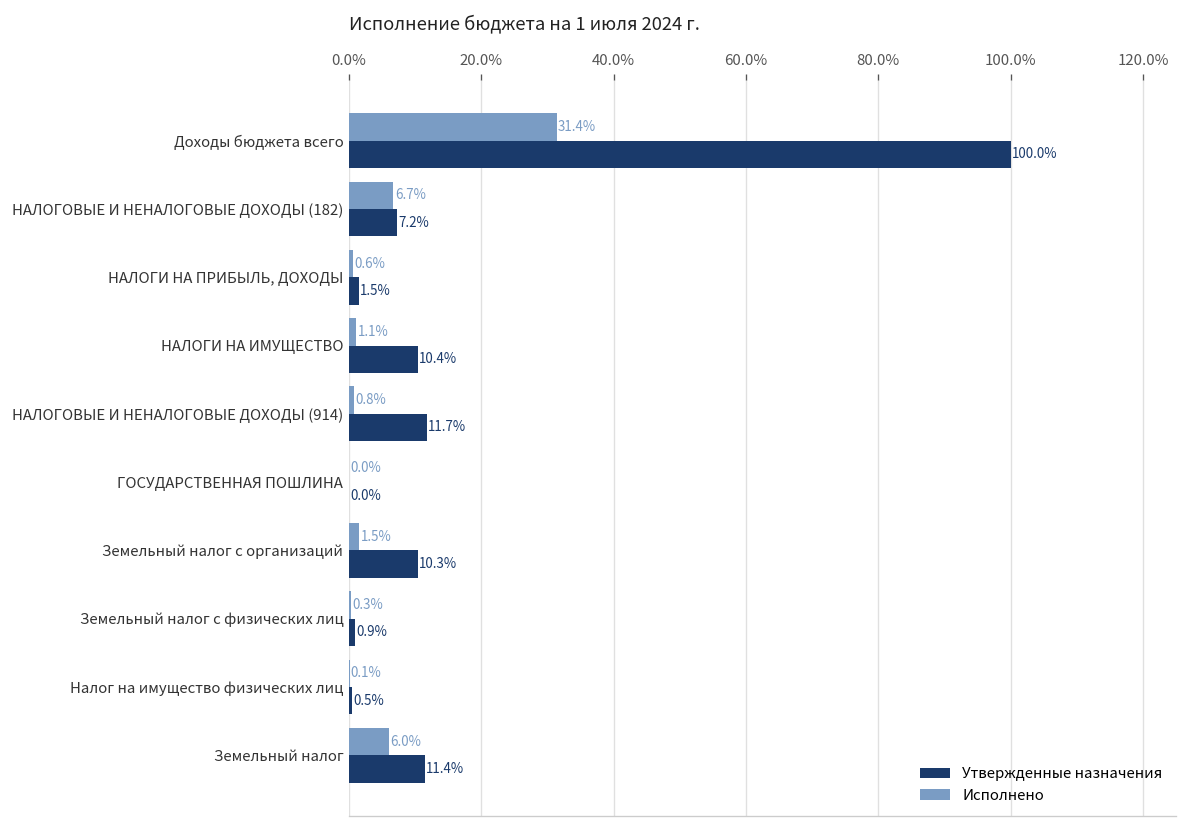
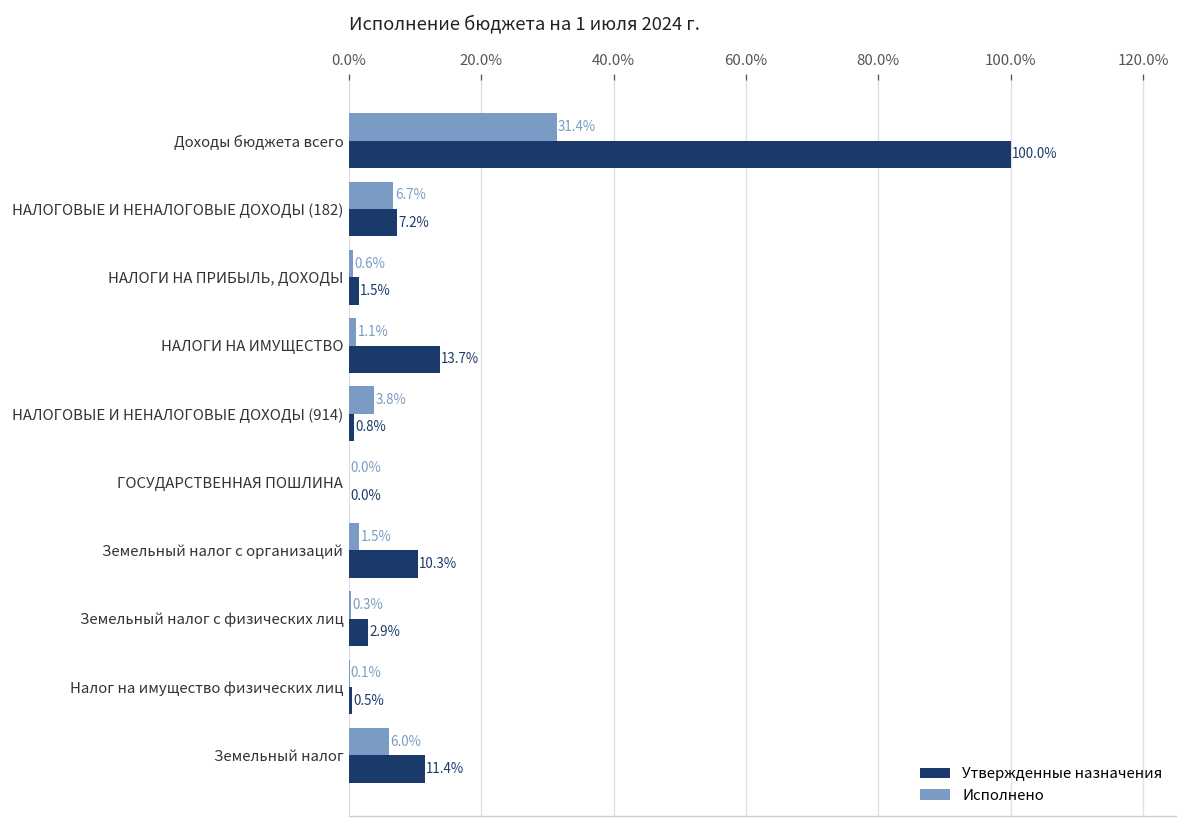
  {
    "Утвержденные назначения": {
      "Доходы бюджета всего": "100.0%",
      "НАЛОГОВЫЕ И НЕНАЛОГОВЫЕ ДОХОДЫ (182)": "7.2%",
      "НАЛОГИ НА ПРИБЫЛЬ, ДОХОДЫ": "1.5%",
-     "НАЛОГИ НА ИМУЩЕСТВО": "10.4%",
-     "НАЛОГОВЫЕ И НЕНАЛОГОВЫЕ ДОХОДЫ (914)": "11.7%",
+     "НАЛОГИ НА ИМУЩЕСТВО": "13.7%",
+     "НАЛОГОВЫЕ И НЕНАЛОГОВЫЕ ДОХОДЫ (914)": "0.8%",
      "ГОСУДАРСТВЕННАЯ ПОШЛИНА": "0.0%",
      "Земельный налог с организаций": "10.3%",
-     "Земельный налог с физических лиц": "0.9%",
+     "Земельный налог с физических лиц": "2.9%",
      "Налог на имущество физических лиц": "0.5%",
      "Земельный налог": "11.4%"
    },
    "Исполнено": {
      "Доходы бюджета всего": "31.4%",
      "НАЛОГОВЫЕ И НЕНАЛОГОВЫЕ ДОХОДЫ (182)": "6.7%",
      "НАЛОГИ НА ПРИБЫЛЬ, ДОХОДЫ": "0.6%",
      "НАЛОГИ НА ИМУЩЕСТВО": "1.1%",
-     "НАЛОГОВЫЕ И НЕНАЛОГОВЫЕ ДОХОДЫ (914)": "0.8%",
+     "НАЛОГОВЫЕ И НЕНАЛОГОВЫЕ ДОХОДЫ (914)": "3.8%",
      "ГОСУДАРСТВЕННАЯ ПОШЛИНА": "0.0%",
      "Земельный налог с организаций": "1.5%",
      "Земельный налог с физических лиц": "0.3%",
      "Налог на имущество физических лиц": "0.1%",
      "Земельный налог": "6.0%"
    }
  }
